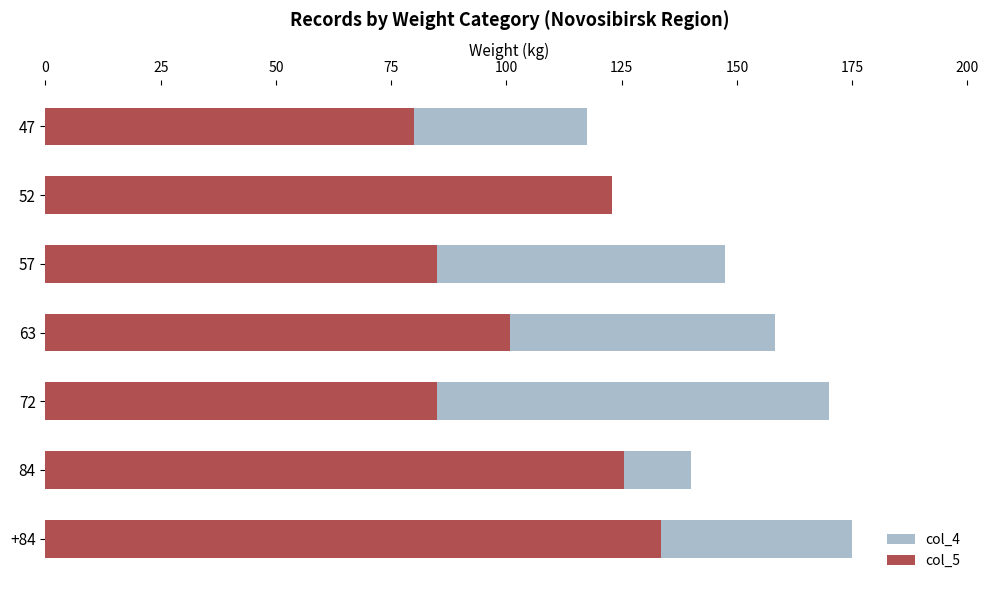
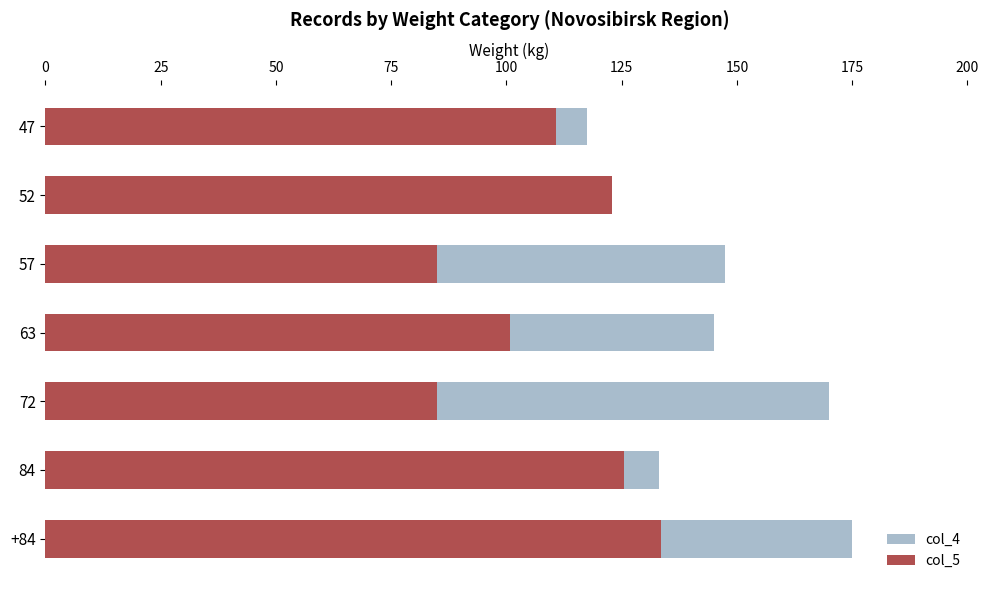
  {
    "col_4": {
      "47": 118,
      "57": 147,
-     "63": 158,
+     "63": 145,
      "72": 170,
-     "84": 140,
+     "84": 133,
      "+84": 175
    },
    "col_5": {
-     "47": 80,
+     "47": 111,
      "52": 123
    }
  }
